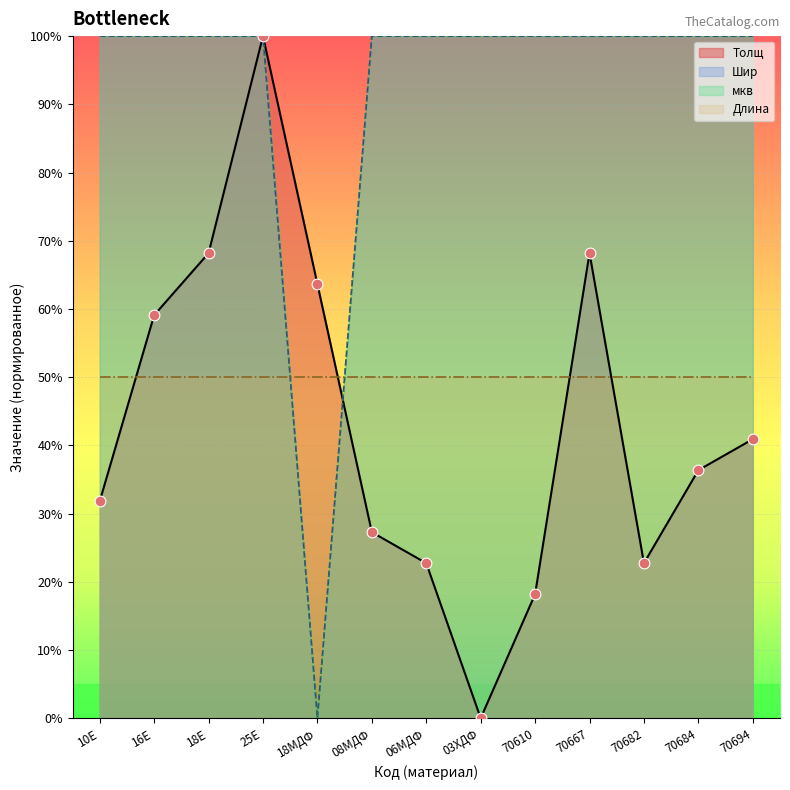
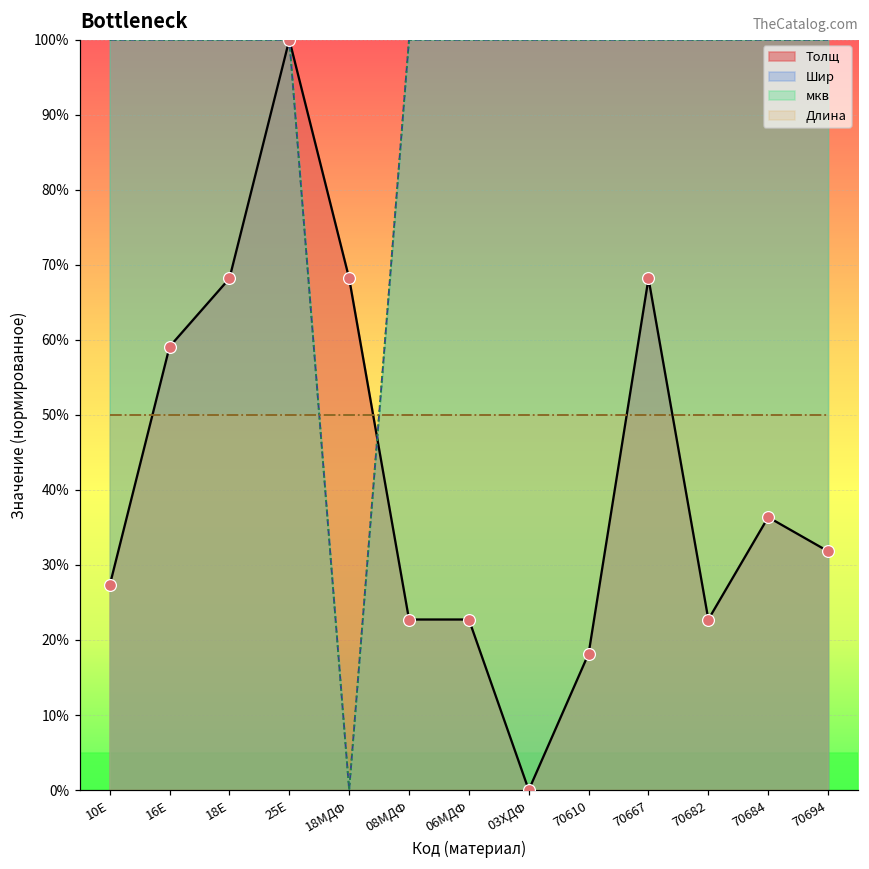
  {
    "Толщ": {
-     "10Е": "32%",
+     "10Е": "27%",
      "16Е": "59%",
      "18Е": "68%",
-     "18МДФ": "64%",
-     "08МДФ": "27%",
+     "18МДФ": "68%",
+     "08МДФ": "23%",
      "06МДФ": "23%",
      "70610": "18%",
      "70667": "68%",
      "70682": "23%",
      "70684": "36%",
-     "70694": "41%"
+     "70694": "32%"
    },
    "мкв": {
      "10Е": "100%",
      "16Е": "100%",
      "18Е": "100%",
      "08МДФ": "100%",
      "06МДФ": "100%",
      "03ХДФ": "100%",
      "70610": "100%",
      "70667": "100%",
      "70682": "100%",
      "70684": "100%",
      "70694": "100%"
    },
    "Длина": {
      "10Е": "50%",
      "16Е": "50%",
      "18Е": "50%",
      "25Е": "50%",
      "18МДФ": "50%",
      "08МДФ": "50%",
      "06МДФ": "50%",
      "03ХДФ": "50%",
      "70610": "50%",
      "70667": "50%",
      "70682": "50%",
      "70684": "50%",
      "70694": "50%"
    }
  }
